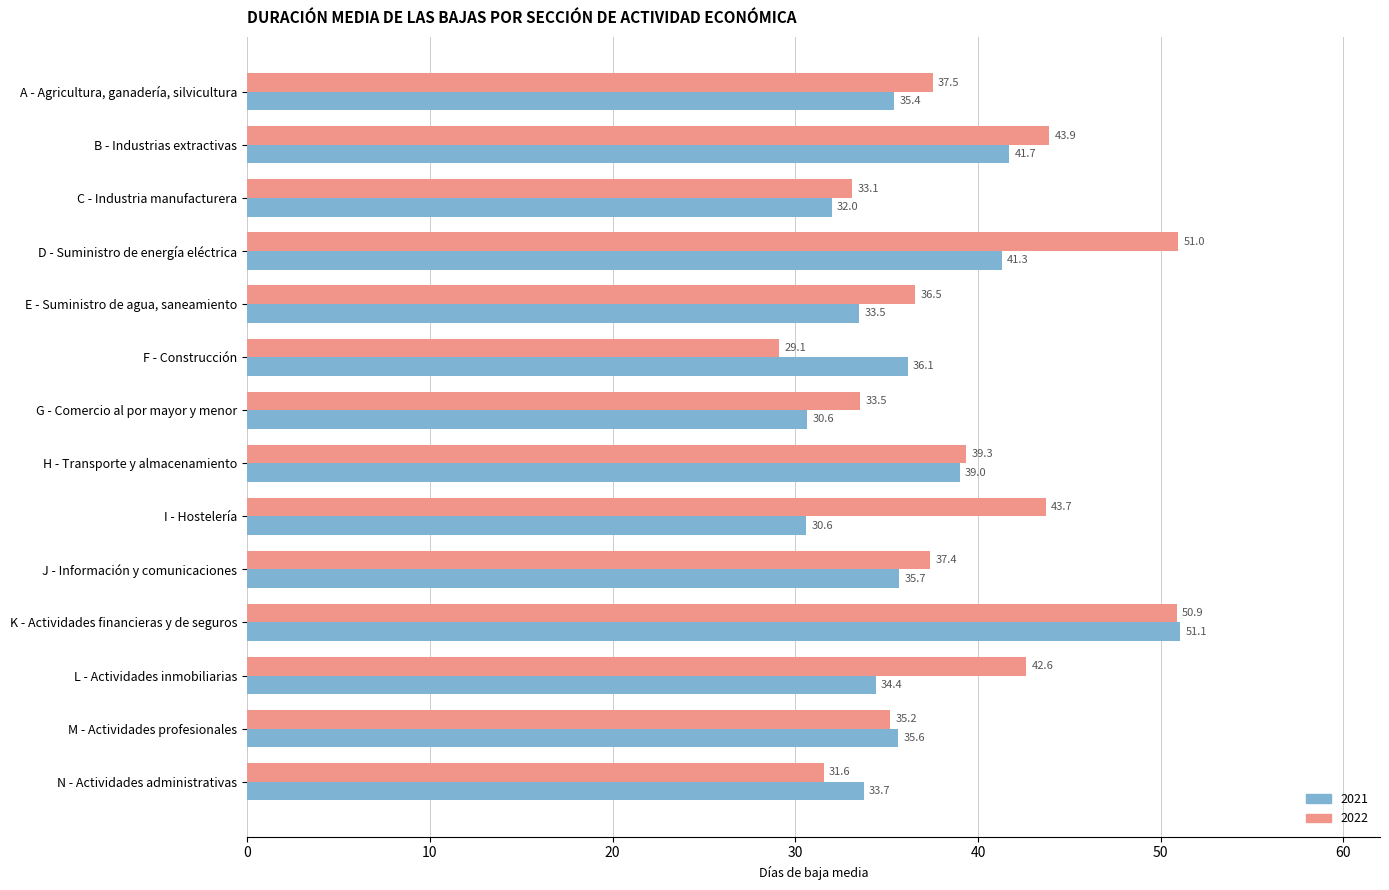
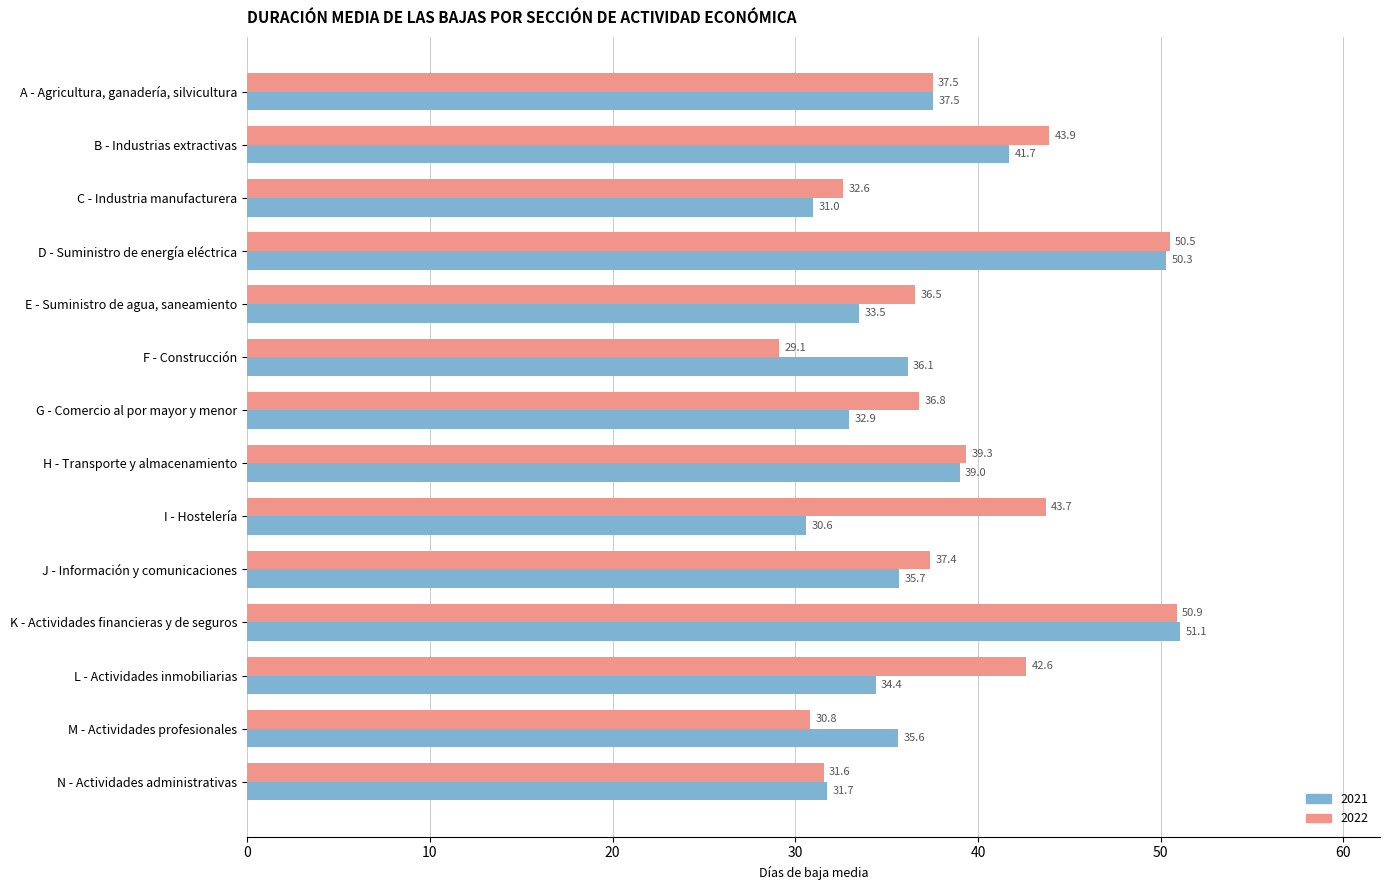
  {
    "2021": {
-     "A - Agricultura, ganadería, silvicultura": 35.4,
+     "A - Agricultura, ganadería, silvicultura": 37.5,
      "B - Industrias extractivas": 41.7,
-     "C - Industria manufacturera": 32.0,
-     "D - Suministro de energía eléctrica": 41.3,
+     "C - Industria manufacturera": 31.0,
+     "D - Suministro de energía eléctrica": 50.3,
      "E - Suministro de agua, saneamiento": 33.5,
      "F - Construcción": 36.1,
-     "G - Comercio al por mayor y menor": 30.6,
+     "G - Comercio al por mayor y menor": 32.9,
      "H - Transporte y almacenamiento": 39.0,
      "I - Hostelería": 30.6,
      "J - Información y comunicaciones": 35.7,
      "K - Actividades financieras y de seguros": 51.1,
      "L - Actividades inmobiliarias": 34.4,
      "M - Actividades profesionales": 35.6,
-     "N - Actividades administrativas": 33.7
+     "N - Actividades administrativas": 31.7
    },
    "2022": {
      "A - Agricultura, ganadería, silvicultura": 37.5,
      "B - Industrias extractivas": 43.9,
-     "C - Industria manufacturera": 33.1,
-     "D - Suministro de energía eléctrica": 51.0,
+     "C - Industria manufacturera": 32.6,
+     "D - Suministro de energía eléctrica": 50.5,
      "E - Suministro de agua, saneamiento": 36.5,
      "F - Construcción": 29.1,
-     "G - Comercio al por mayor y menor": 33.5,
+     "G - Comercio al por mayor y menor": 36.8,
      "H - Transporte y almacenamiento": 39.3,
      "I - Hostelería": 43.7,
      "J - Información y comunicaciones": 37.4,
      "K - Actividades financieras y de seguros": 50.9,
      "L - Actividades inmobiliarias": 42.6,
-     "M - Actividades profesionales": 35.2,
+     "M - Actividades profesionales": 30.8,
      "N - Actividades administrativas": 31.6
    }
  }
